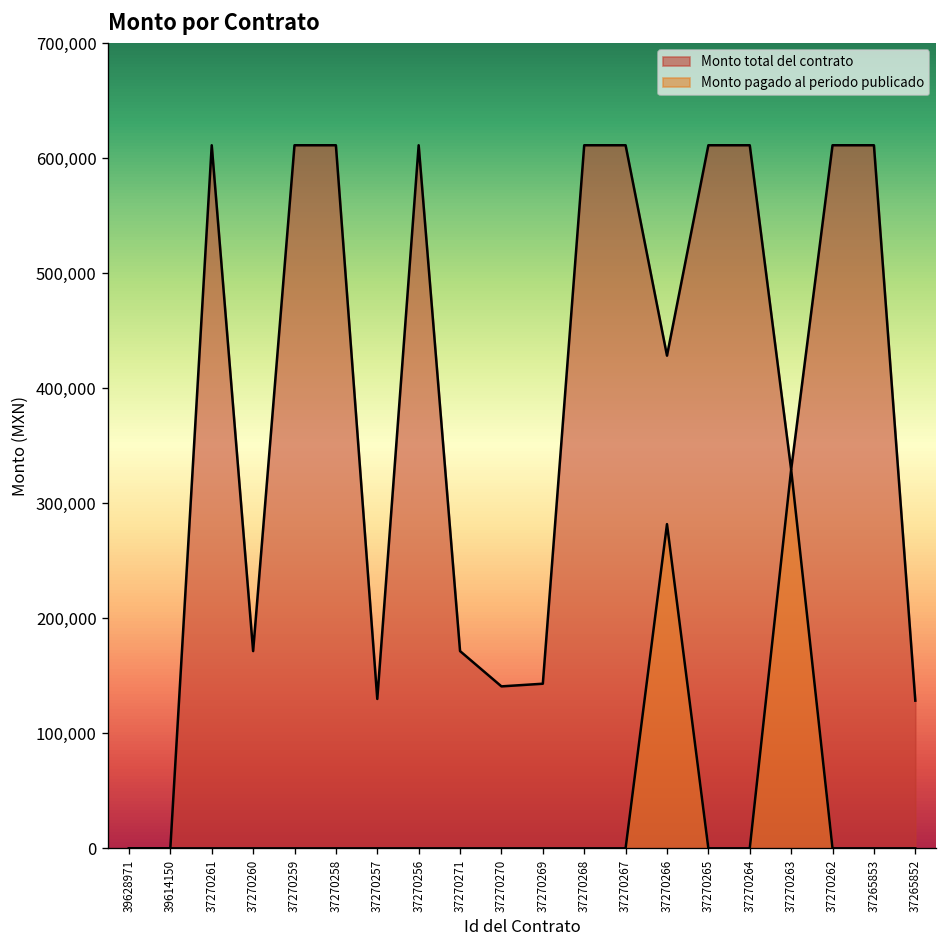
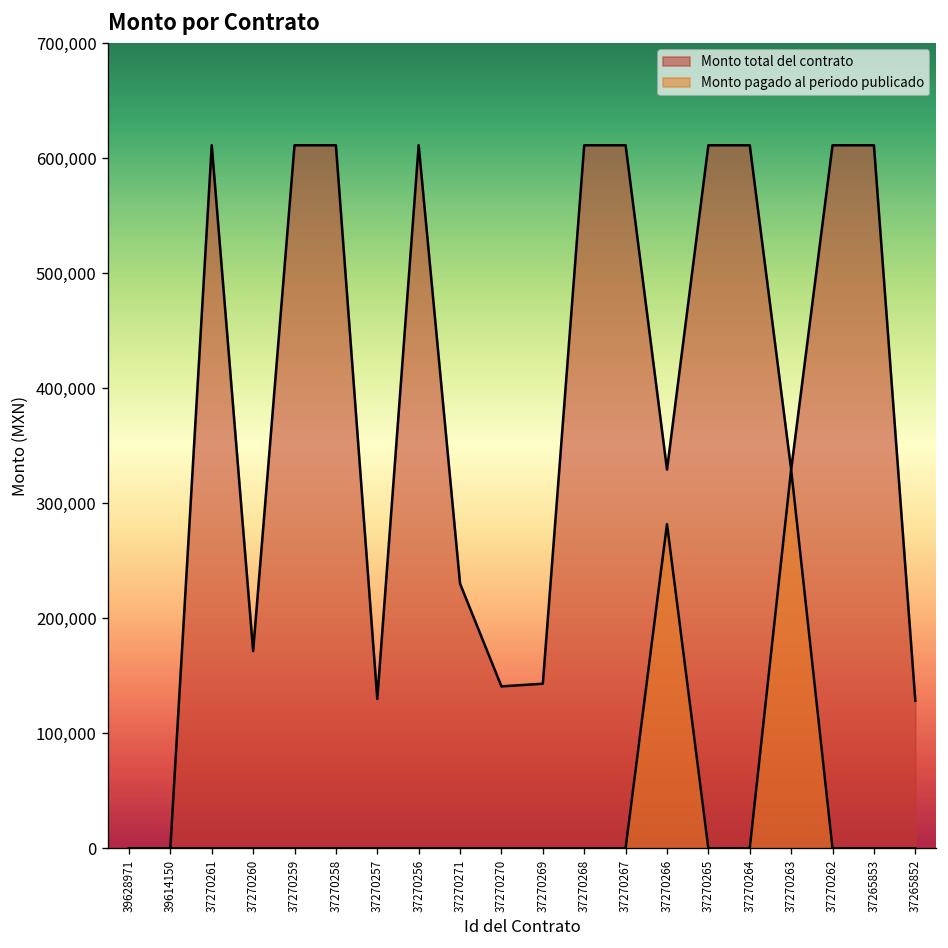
  {
    "Monto total del contrato": {
      "37270261": "610,000",
      "37270260": "170,000",
      "37270259": "610,000",
      "37270258": "610,000",
      "37270257": "130,000",
      "37270256": "610,000",
-     "37270271": "170,000",
+     "37270271": "230,000",
      "37270270": "140,000",
      "37270269": "140,000",
      "37270268": "610,000",
      "37270267": "610,000",
-     "37270266": "430,000",
+     "37270266": "330,000",
      "37270265": "610,000",
      "37270264": "610,000",
      "37270262": "610,000",
      "37265853": "610,000",
      "37265852": "130,000"
    },
    "Monto pagado al periodo publicado": {
      "37270261": "0",
      "37270260": "0",
      "37270259": "0",
      "37270258": "0",
      "37270257": "0",
      "37270256": "0",
      "37270271": "0",
      "37270270": "0",
      "37270269": "0",
      "37270268": "0",
      "37270267": "0",
      "37270266": "280,000",
      "37270265": "0",
      "37270264": "0",
      "37270262": "0",
      "37265853": "0",
      "37265852": "0"
    }
  }
